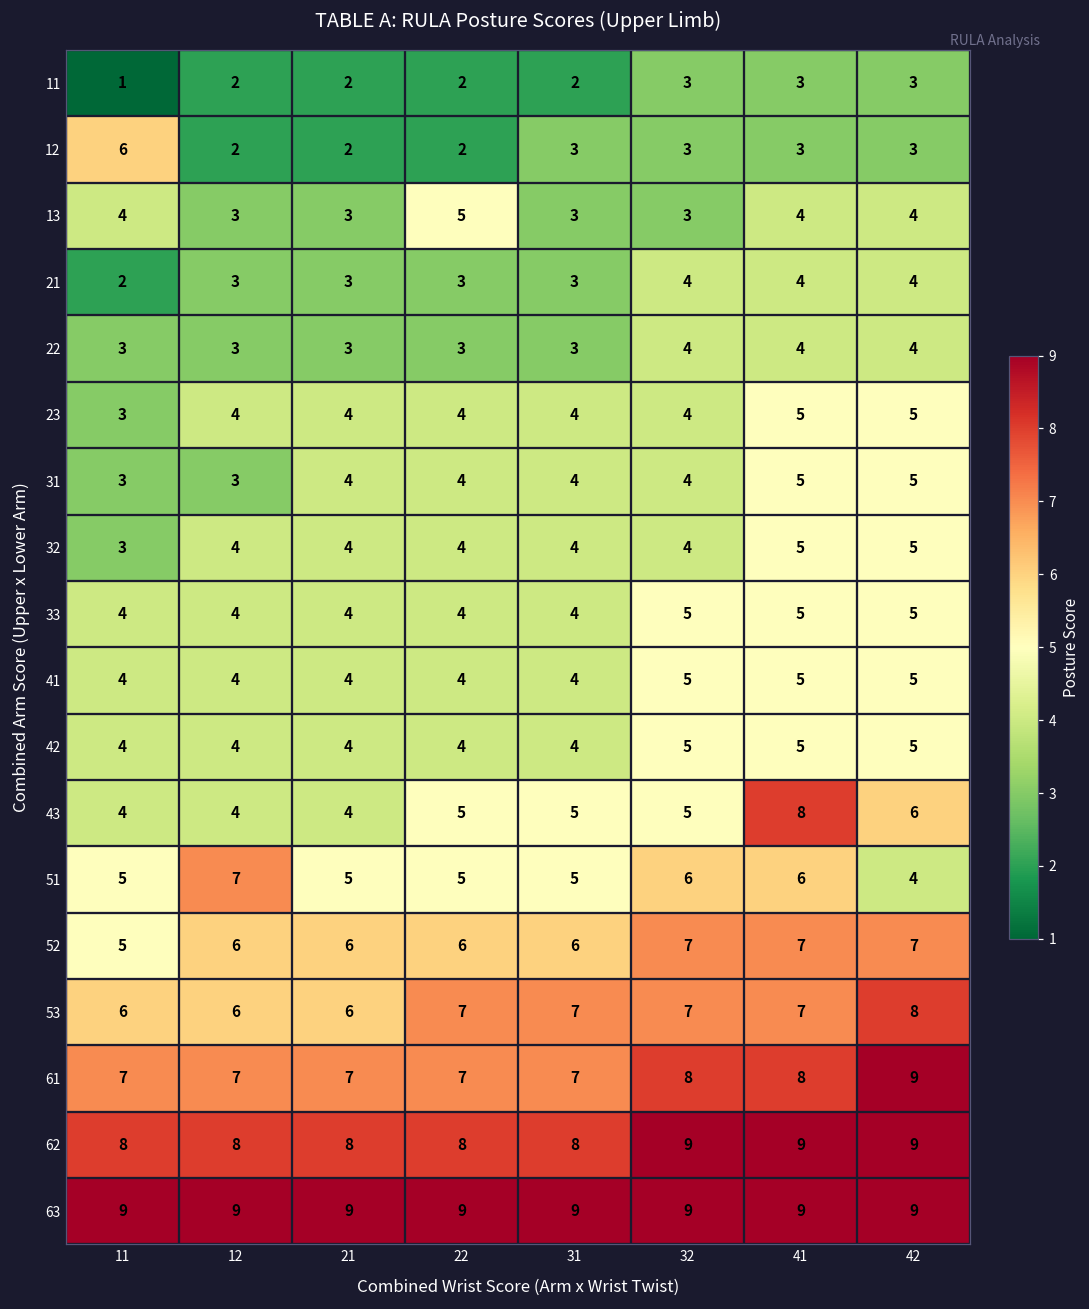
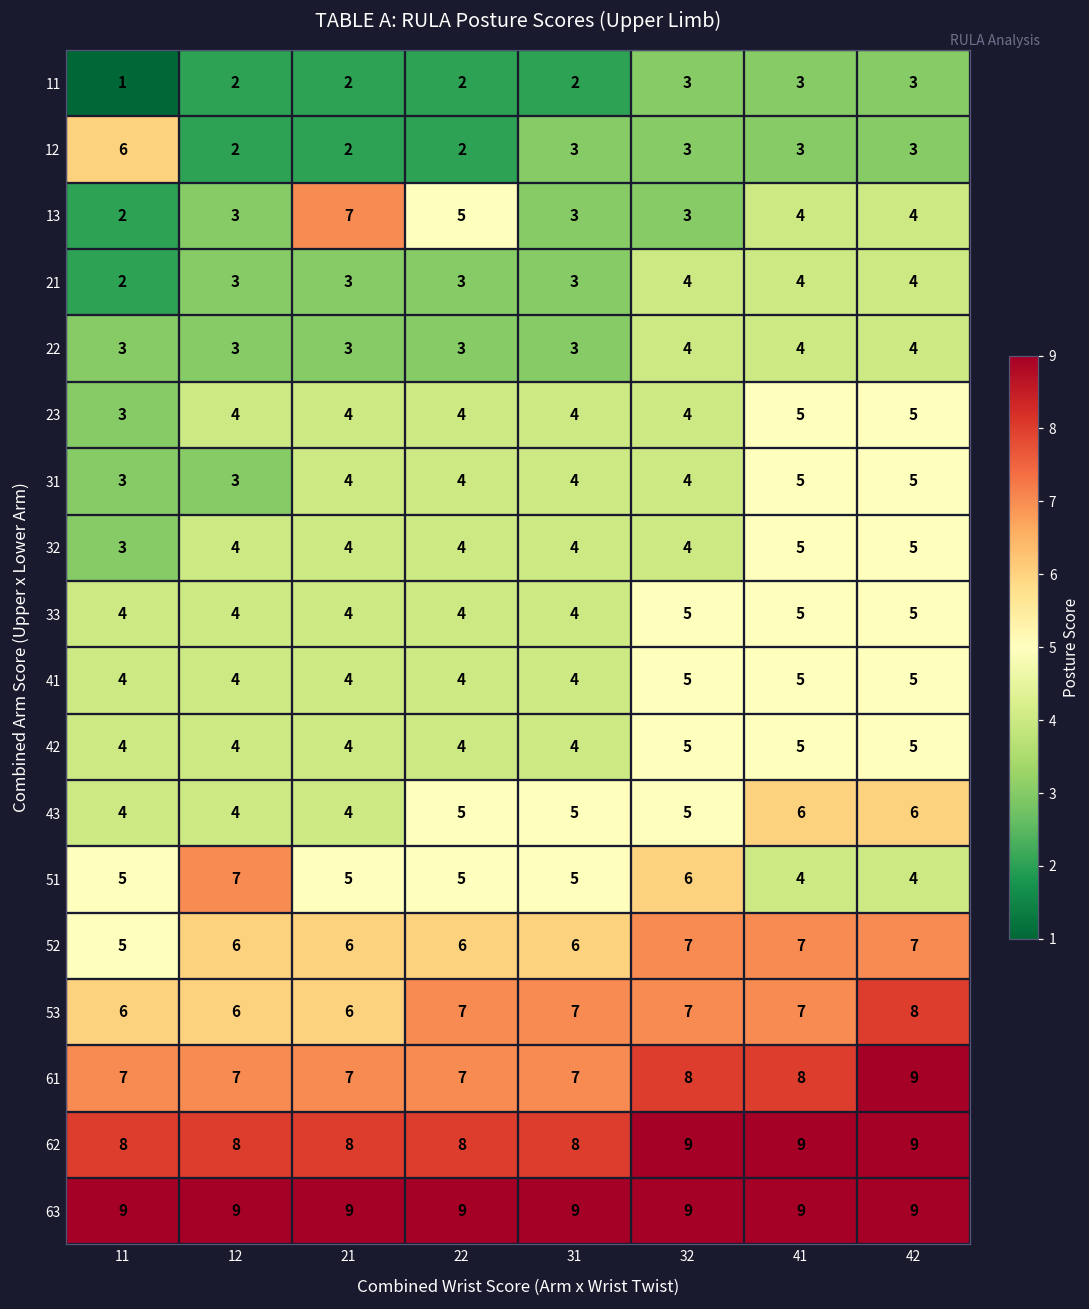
  {
    "11": {
      "11": 1,
      "12": 2,
      "21": 2,
      "22": 2,
      "31": 2,
      "32": 3,
      "41": 3,
      "42": 3
    },
    "12": {
      "11": 6,
      "12": 2,
      "21": 2,
      "22": 2,
      "31": 3,
      "32": 3,
      "41": 3,
      "42": 3
    },
    "13": {
-     "11": 4,
+     "11": 2,
      "12": 3,
-     "21": 3,
+     "21": 7,
      "22": 5,
      "31": 3,
      "32": 3,
      "41": 4,
      "42": 4
    },
    "21": {
      "11": 2,
      "12": 3,
      "21": 3,
      "22": 3,
      "31": 3,
      "32": 4,
      "41": 4,
      "42": 4
    },
    "22": {
      "11": 3,
      "12": 3,
      "21": 3,
      "22": 3,
      "31": 3,
      "32": 4,
      "41": 4,
      "42": 4
    },
    "23": {
      "11": 3,
      "12": 4,
      "21": 4,
      "22": 4,
      "31": 4,
      "32": 4,
      "41": 5,
      "42": 5
    },
    "31": {
      "11": 3,
      "12": 3,
      "21": 4,
      "22": 4,
      "31": 4,
      "32": 4,
      "41": 5,
      "42": 5
    },
    "32": {
      "11": 3,
      "12": 4,
      "21": 4,
      "22": 4,
      "31": 4,
      "32": 4,
      "41": 5,
      "42": 5
    },
    "33": {
      "11": 4,
      "12": 4,
      "21": 4,
      "22": 4,
      "31": 4,
      "32": 5,
      "41": 5,
      "42": 5
    },
    "41": {
      "11": 4,
      "12": 4,
      "21": 4,
      "22": 4,
      "31": 4,
      "32": 5,
      "41": 5,
      "42": 5
    },
    "42": {
      "11": 4,
      "12": 4,
      "21": 4,
      "22": 4,
      "31": 4,
      "32": 5,
      "41": 5,
      "42": 5
    },
    "43": {
      "11": 4,
      "12": 4,
      "21": 4,
      "22": 5,
      "31": 5,
      "32": 5,
-     "41": 8,
+     "41": 6,
      "42": 6
    },
    "51": {
      "11": 5,
      "12": 7,
      "21": 5,
      "22": 5,
      "31": 5,
      "32": 6,
-     "41": 6,
+     "41": 4,
      "42": 4
    },
    "52": {
      "11": 5,
      "12": 6,
      "21": 6,
      "22": 6,
      "31": 6,
      "32": 7,
      "41": 7,
      "42": 7
    },
    "53": {
      "11": 6,
      "12": 6,
      "21": 6,
      "22": 7,
      "31": 7,
      "32": 7,
      "41": 7,
      "42": 8
    },
    "61": {
      "11": 7,
      "12": 7,
      "21": 7,
      "22": 7,
      "31": 7,
      "32": 8,
      "41": 8,
      "42": 9
    },
    "62": {
      "11": 8,
      "12": 8,
      "21": 8,
      "22": 8,
      "31": 8,
      "32": 9,
      "41": 9,
      "42": 9
    },
    "63": {
      "11": 9,
      "12": 9,
      "21": 9,
      "22": 9,
      "31": 9,
      "32": 9,
      "41": 9,
      "42": 9
    }
  }
